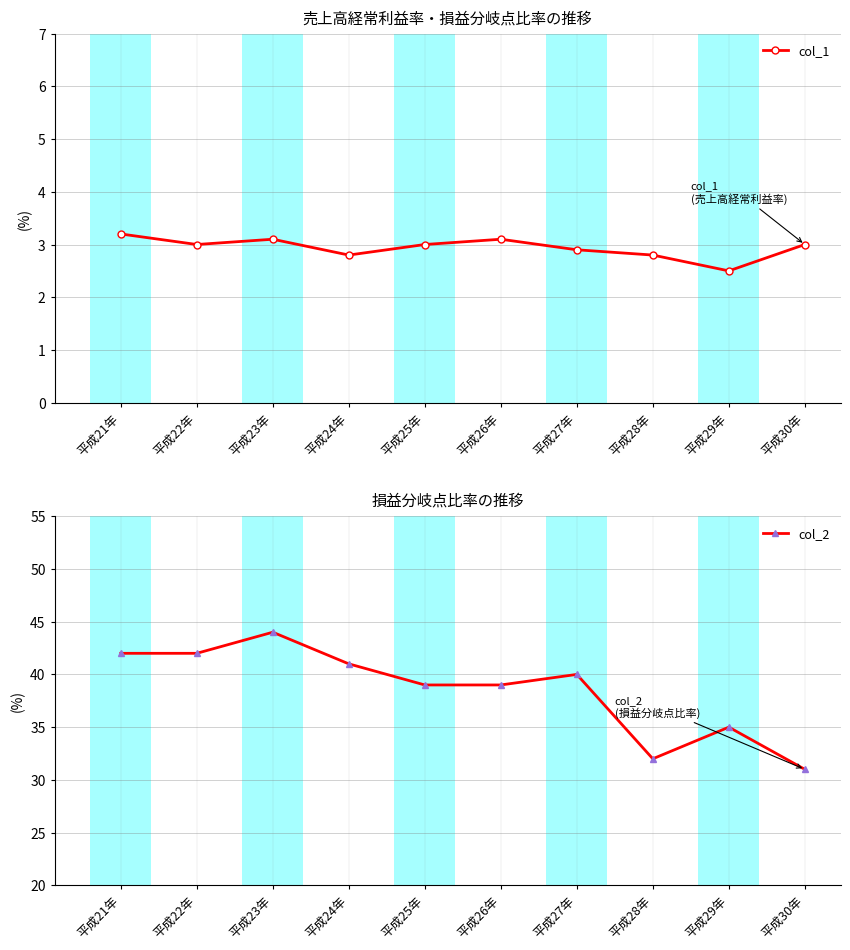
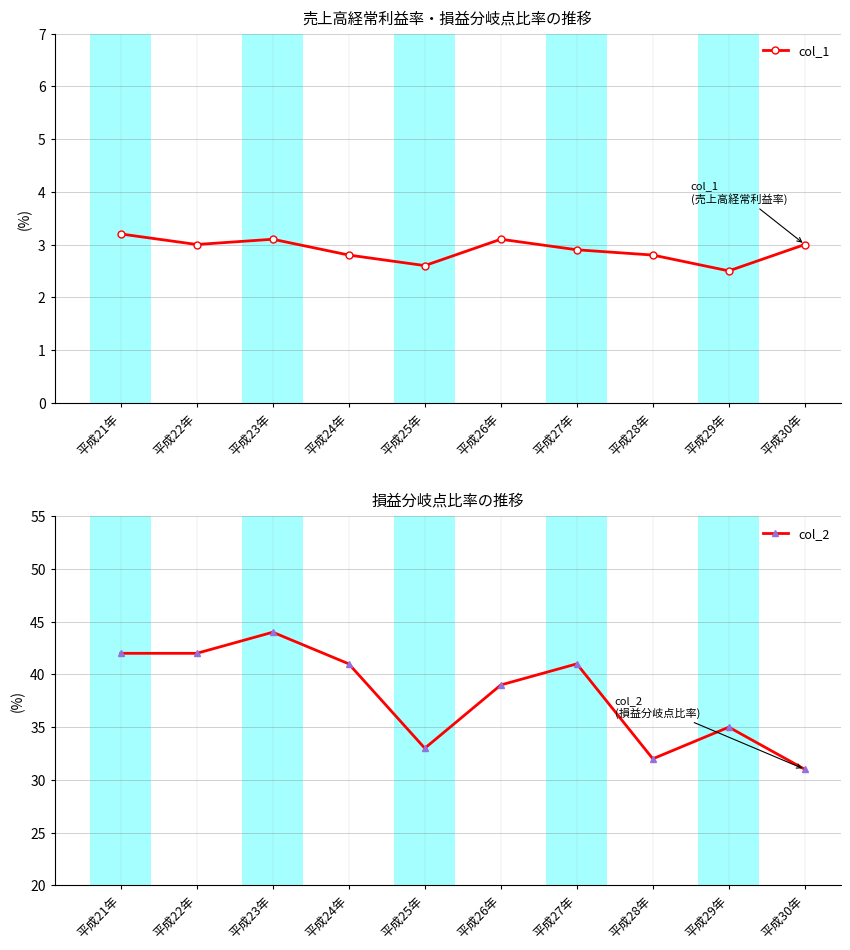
  {
    "売上高経常利益率・損益分岐点比率の推移": {
      "平成21年": 3.2,
      "平成22年": 3.0,
      "平成23年": 3.1,
      "平成24年": 2.8,
-     "平成25年": 3.0,
+     "平成25年": 2.6,
      "平成26年": 3.1,
      "平成27年": 2.9,
      "平成28年": 2.8,
      "平成29年": 2.5
    },
    "損益分岐点比率の推移": {
      "平成21年": 42,
      "平成22年": 42,
      "平成23年": 44,
      "平成24年": 41,
-     "平成25年": 39,
+     "平成25年": 33,
      "平成26年": 39,
-     "平成27年": 40,
+     "平成27年": 41,
      "平成30年": 31
    }
  }
